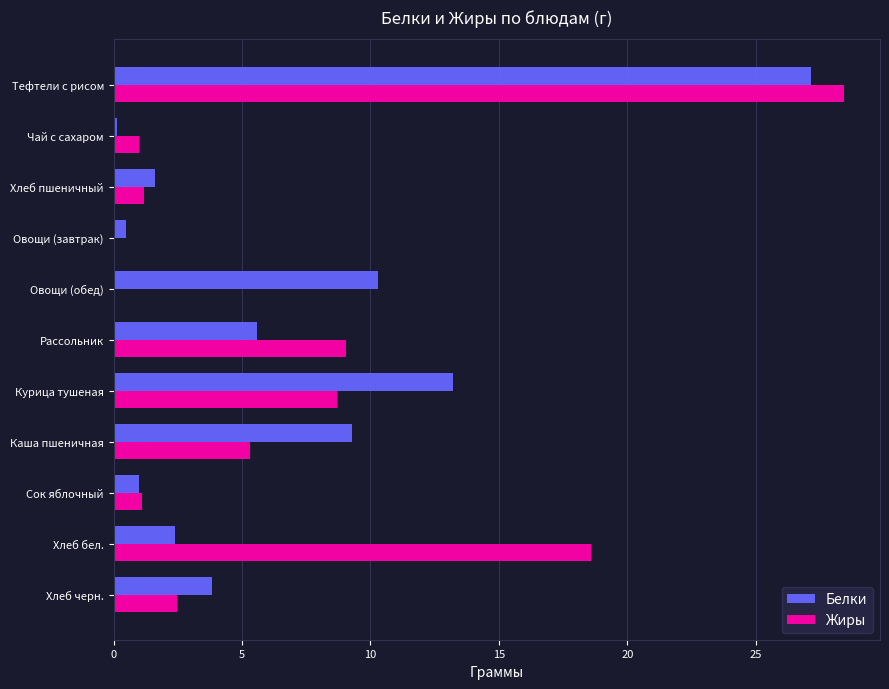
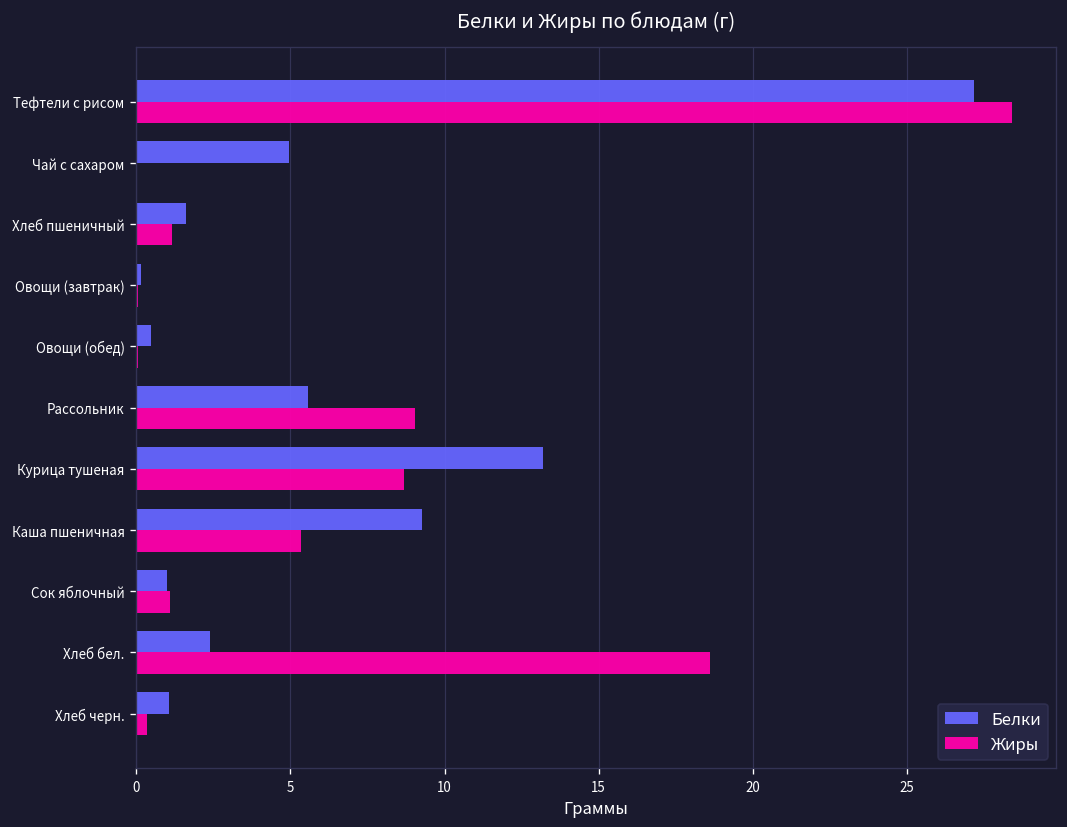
  {
    "Белки": {
      "Тефтели с рисом": 27.2,
-     "Чай с сахаром": 0.1,
+     "Чай с сахаром": 4.9,
      "Хлеб пшеничный": 1.6,
-     "Овощи (завтрак)": 0.5,
-     "Овощи (обед)": 10.3,
+     "Овощи (завтрак)": 0.2,
+     "Овощи (обед)": 0.5,
      "Рассольник": 5.6,
      "Курица тушеная": 13.2,
      "Каша пшеничная": 9.3,
      "Сок яблочный": 1.0,
      "Хлеб бел.": 2.4,
-     "Хлеб черн.": 3.8
+     "Хлеб черн.": 1.1
    },
    "Жиры": {
      "Тефтели с рисом": 28.4,
-     "Чай с сахаром": 1,
+     "Чай с сахаром": 0,
      "Хлеб пшеничный": 1.2,
      "Рассольник": 9.0,
      "Курица тушеная": 8.7,
      "Каша пшеничная": 5.3,
      "Сок яблочный": 1.1,
      "Хлеб бел.": 18.6,
-     "Хлеб черн.": 2.5
+     "Хлеб черн.": 0.4
    }
  }
